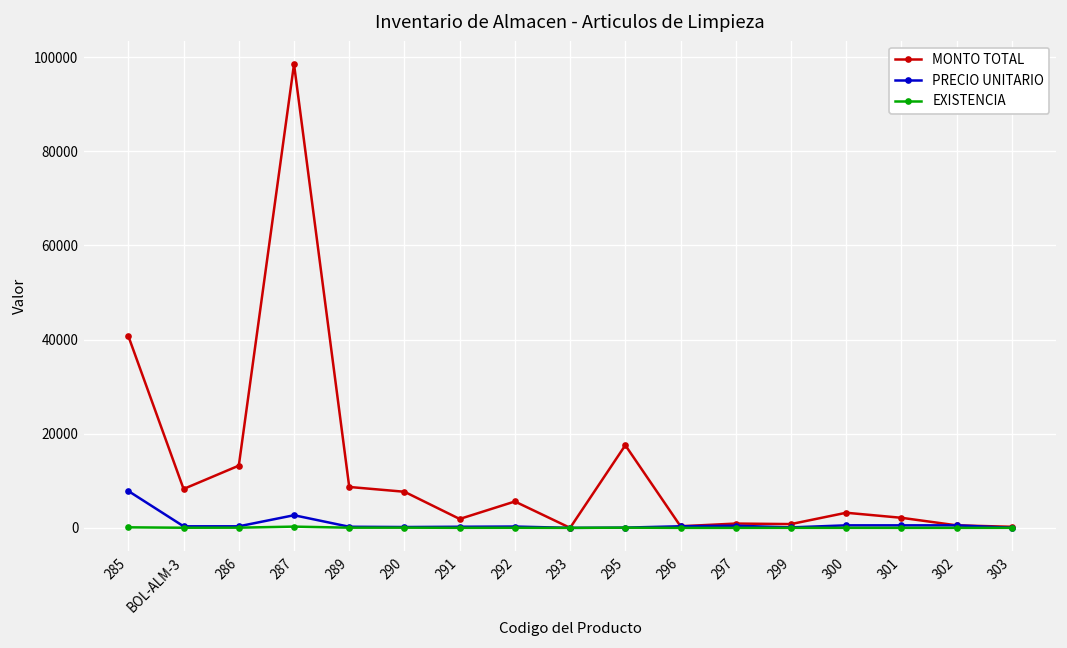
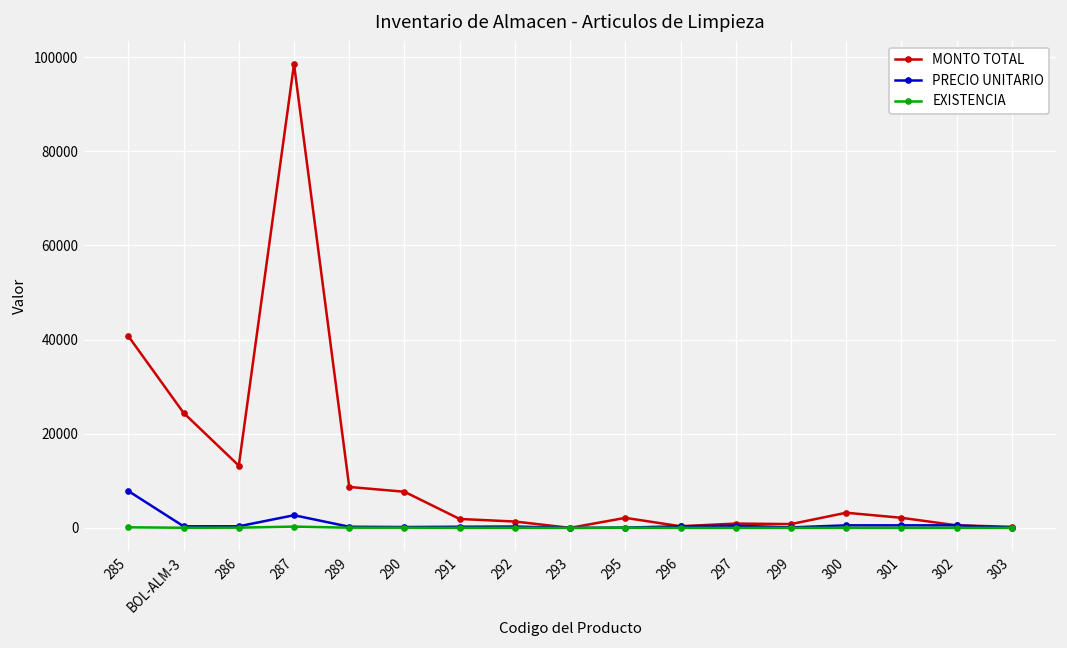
  {
    "MONTO TOTAL": {
      "285": 41000,
-     "BOL-ALM-3": 8000,
+     "BOL-ALM-3": 24000,
      "286": 13000,
      "287": 99000,
      "289": 9000,
      "290": 8000,
      "291": 2000,
-     "292": 6000,
-     "295": 18000,
+     "292": 1000,
+     "295": 2000,
      "299": 1000,
      "300": 3000,
      "301": 2000
    },
    "PRECIO UNITARIO": {
      "285": 8000,
      "287": 3000
    },
    "EXISTENCIA": {
      "285": 0,
      "287": 0
    }
  }
